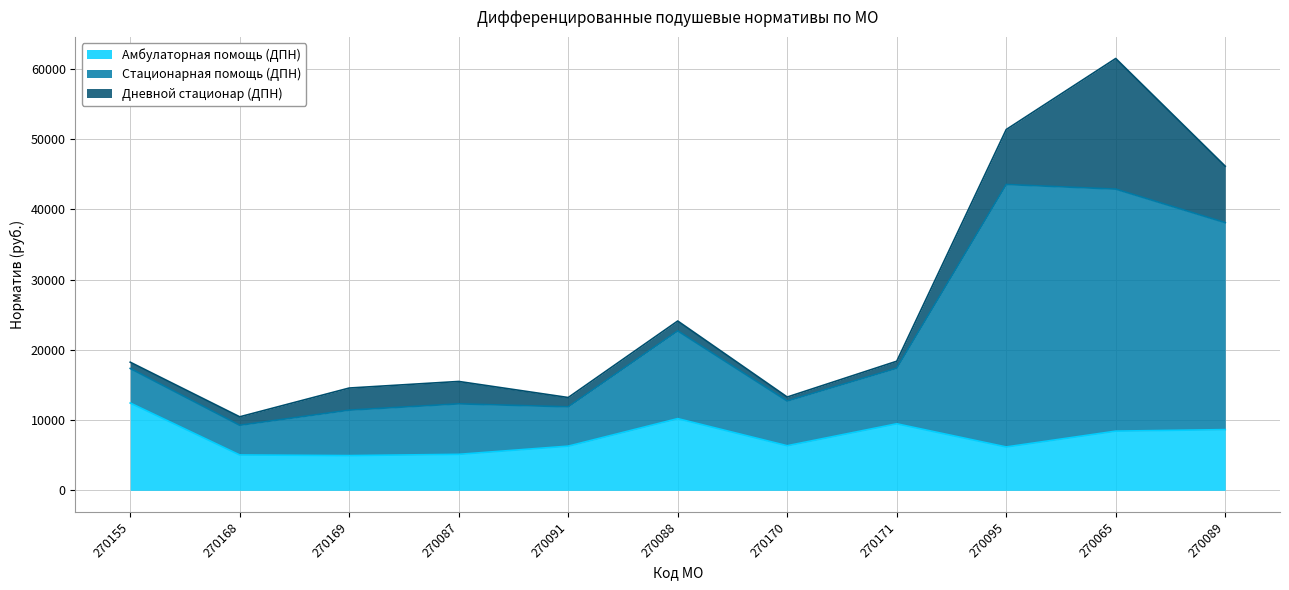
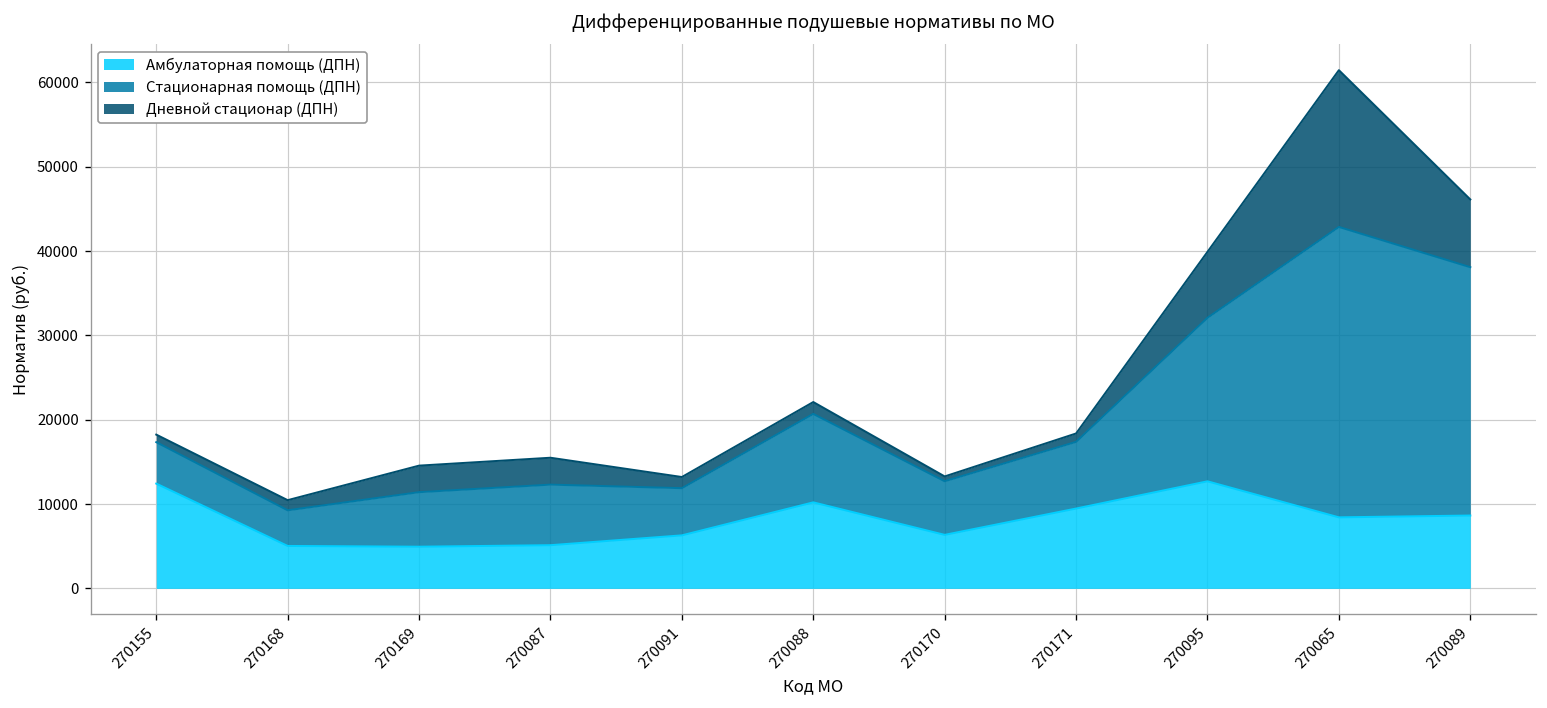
  {
    "Амбулаторная помощь (ДПН)": {
      "270155": 12000,
      "270168": 5000,
      "270169": 5000,
      "270087": 5000,
      "270091": 6000,
      "270088": 10000,
      "270170": 6000,
      "270171": 9000,
-     "270095": 6000,
+     "270095": 13000,
      "270065": 8000,
      "270089": 9000
    },
    "Стационарная помощь (ДПН)": {
      "270155": 5000,
      "270168": 4000,
      "270169": 6000,
      "270087": 7000,
      "270091": 6000,
-     "270088": 12000,
+     "270088": 10000,
      "270170": 6000,
      "270171": 8000,
-     "270095": 37000,
+     "270095": 19000,
      "270065": 34000,
      "270089": 29000
    },
    "Дневной стационар (ДПН)": {
      "270155": 1000,
      "270168": 1000,
      "270169": 3000,
      "270087": 3000,
      "270091": 1000,
      "270088": 1000,
      "270170": 1000,
      "270171": 1000,
      "270095": 8000,
      "270065": 19000,
      "270089": 8000
    }
  }
